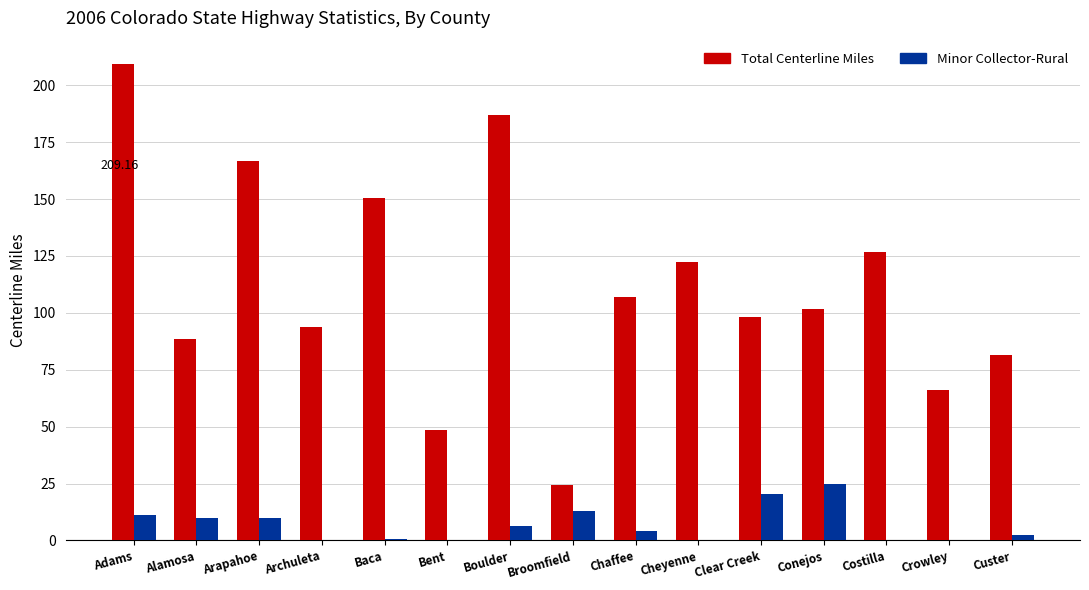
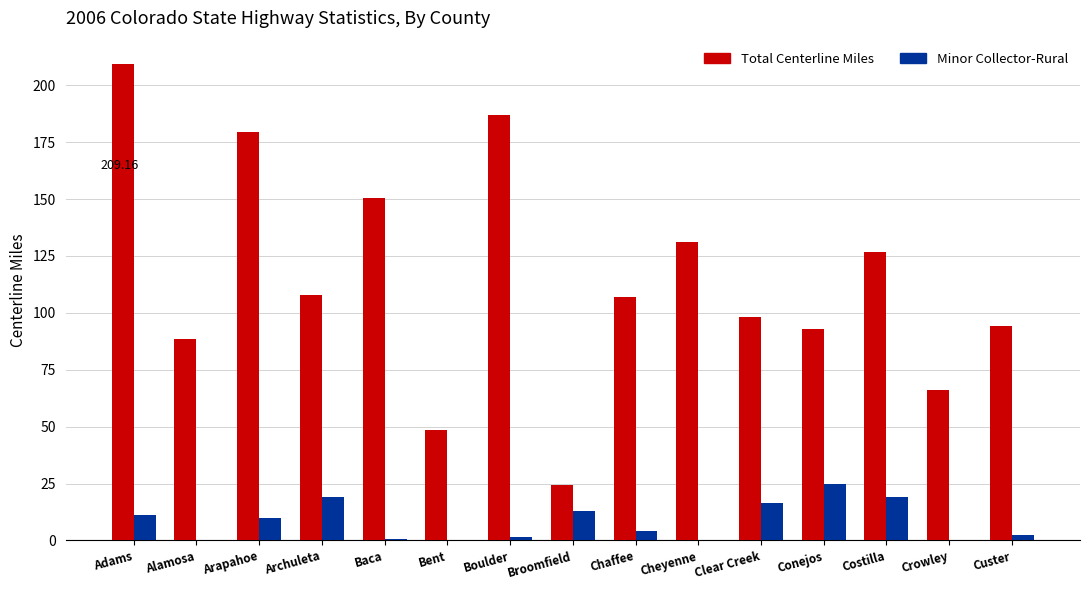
  {
    "Total Centerline Miles": {
      "Alamosa": 89,
-     "Arapahoe": 167,
-     "Archuleta": 94,
+     "Arapahoe": 179,
+     "Archuleta": 108,
      "Baca": 151,
      "Bent": 49,
      "Boulder": 187,
      "Broomfield": 24,
      "Chaffee": 107,
-     "Cheyenne": 122,
+     "Cheyenne": 131,
      "Clear Creek": 98,
-     "Conejos": 102,
+     "Conejos": 93,
      "Costilla": 127,
      "Crowley": 66,
-     "Custer": 82
+     "Custer": 94
    },
    "Minor Collector-Rural": {
      "Adams": 11,
-     "Alamosa": 10,
+     "Alamosa": 0,
      "Arapahoe": 10,
-     "Archuleta": 0,
+     "Archuleta": 19,
      "Bent": 0,
-     "Boulder": 6,
+     "Boulder": 2,
      "Broomfield": 13,
      "Chaffee": 4,
      "Cheyenne": 0,
-     "Clear Creek": 20,
+     "Clear Creek": 17,
      "Conejos": 25,
-     "Costilla": 0,
+     "Costilla": 19,
      "Crowley": 0,
      "Custer": 2
    }
  }
